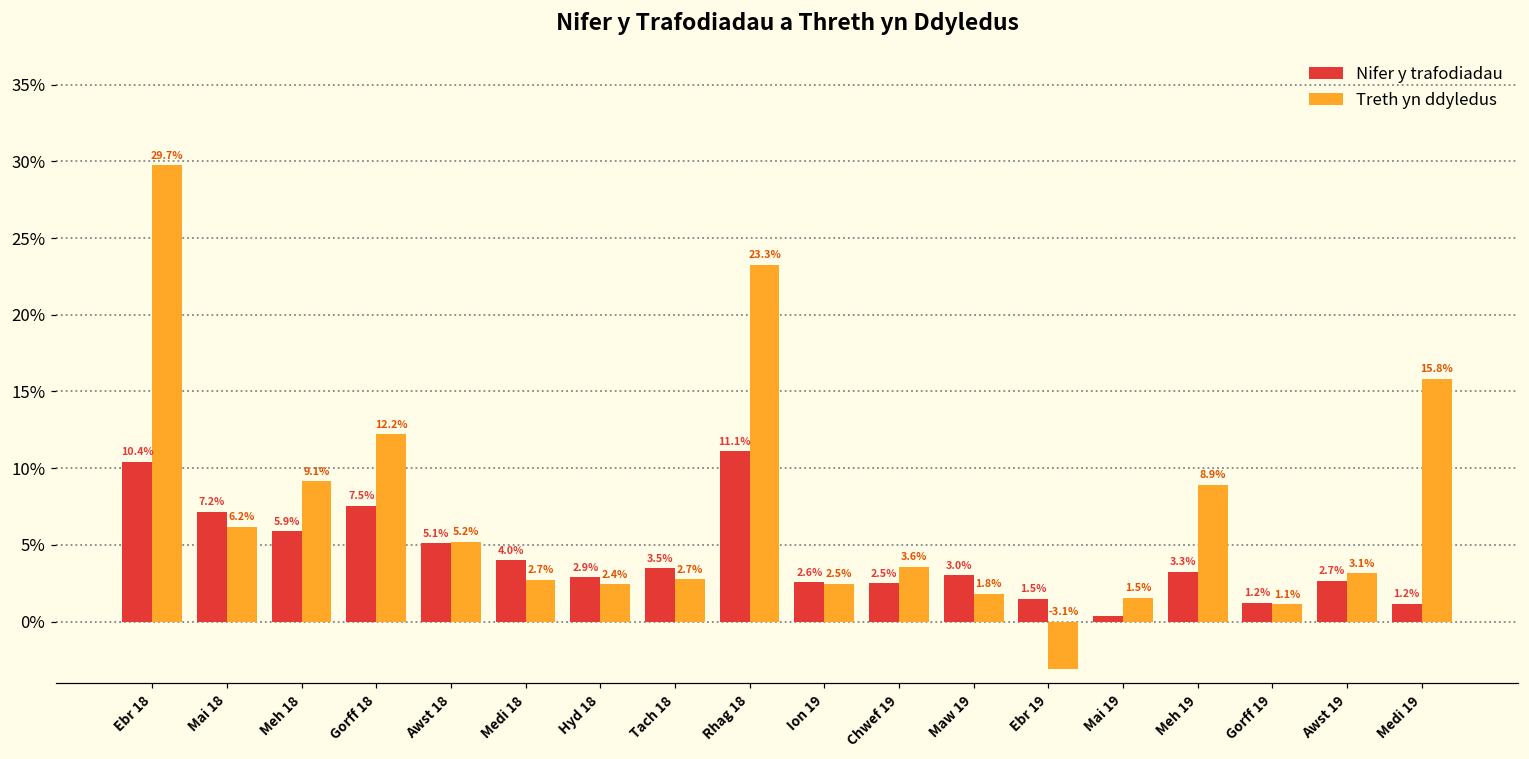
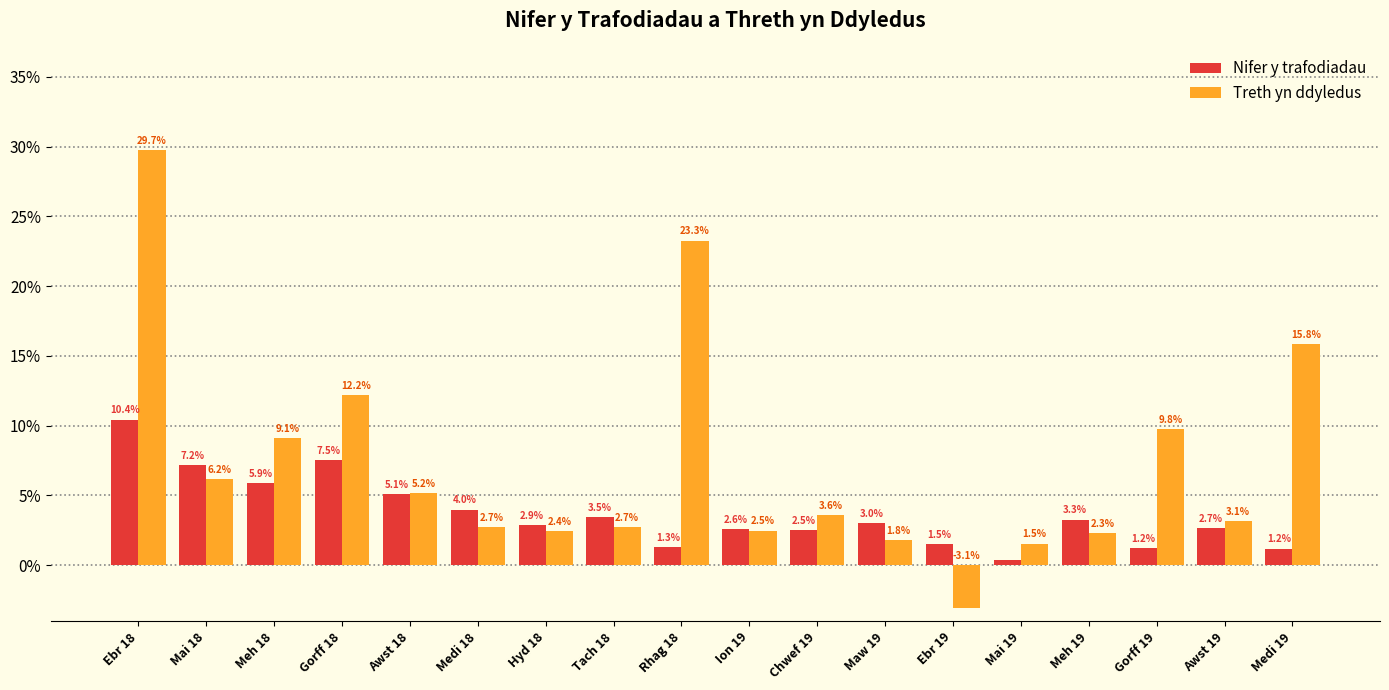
  {
    "Nifer y trafodiadau": {
      "Ebr 18": "10.4%",
      "Mai 18": "7.2%",
      "Meh 18": "5.9%",
      "Gorff 18": "7.5%",
      "Awst 18": "5.1%",
      "Medi 18": "4.0%",
      "Hyd 18": "2.9%",
      "Tach 18": "3.5%",
-     "Rhag 18": "11.1%",
+     "Rhag 18": "1.3%",
      "Ion 19": "2.6%",
      "Chwef 19": "2.5%",
      "Maw 19": "3.0%",
      "Ebr 19": "1.5%",
      "Meh 19": "3.3%",
      "Gorff 19": "1.2%",
      "Awst 19": "2.7%",
      "Medi 19": "1.2%"
    },
    "Treth yn ddyledus": {
      "Ebr 18": "29.7%",
      "Mai 18": "6.2%",
      "Meh 18": "9.1%",
      "Gorff 18": "12.2%",
      "Awst 18": "5.2%",
      "Medi 18": "2.7%",
      "Hyd 18": "2.4%",
      "Tach 18": "2.7%",
      "Rhag 18": "23.3%",
      "Ion 19": "2.5%",
      "Chwef 19": "3.6%",
      "Maw 19": "1.8%",
      "Mai 19": "1.5%",
-     "Meh 19": "8.9%",
-     "Gorff 19": "1.1%",
+     "Meh 19": "2.3%",
+     "Gorff 19": "9.8%",
      "Awst 19": "3.1%",
      "Medi 19": "15.8%"
    }
  }
